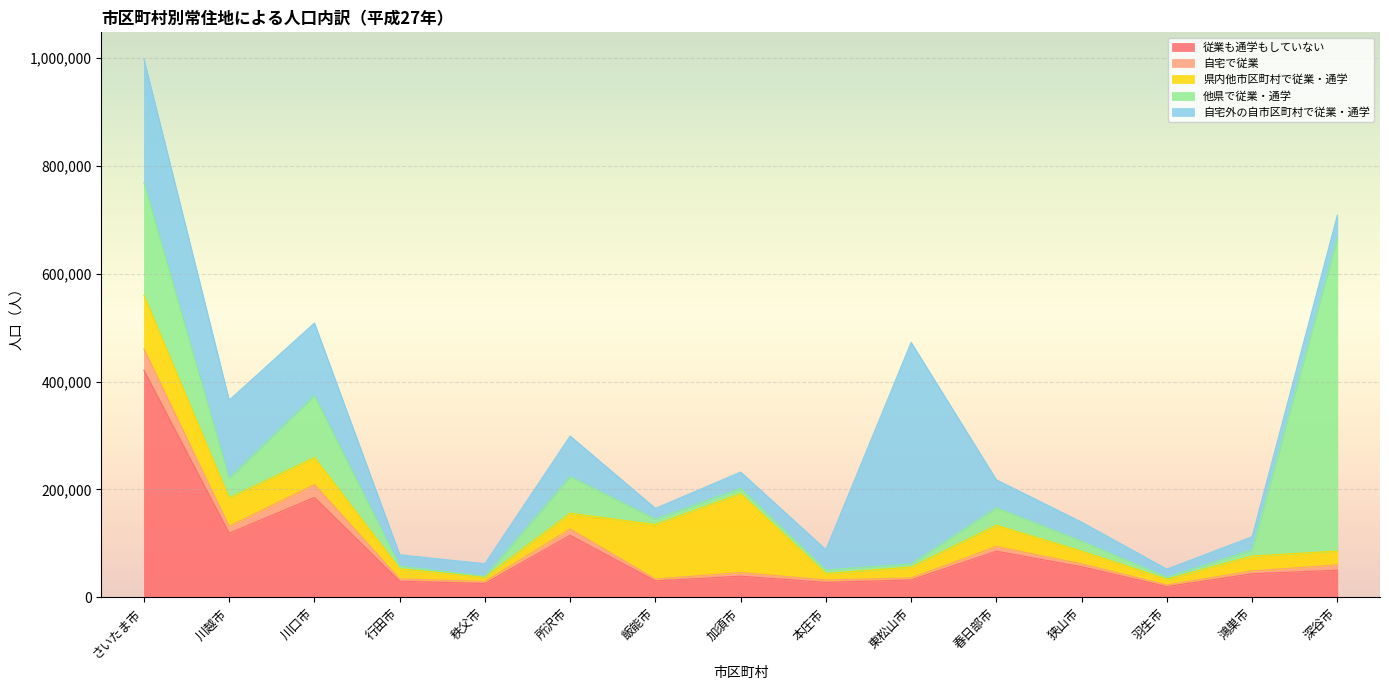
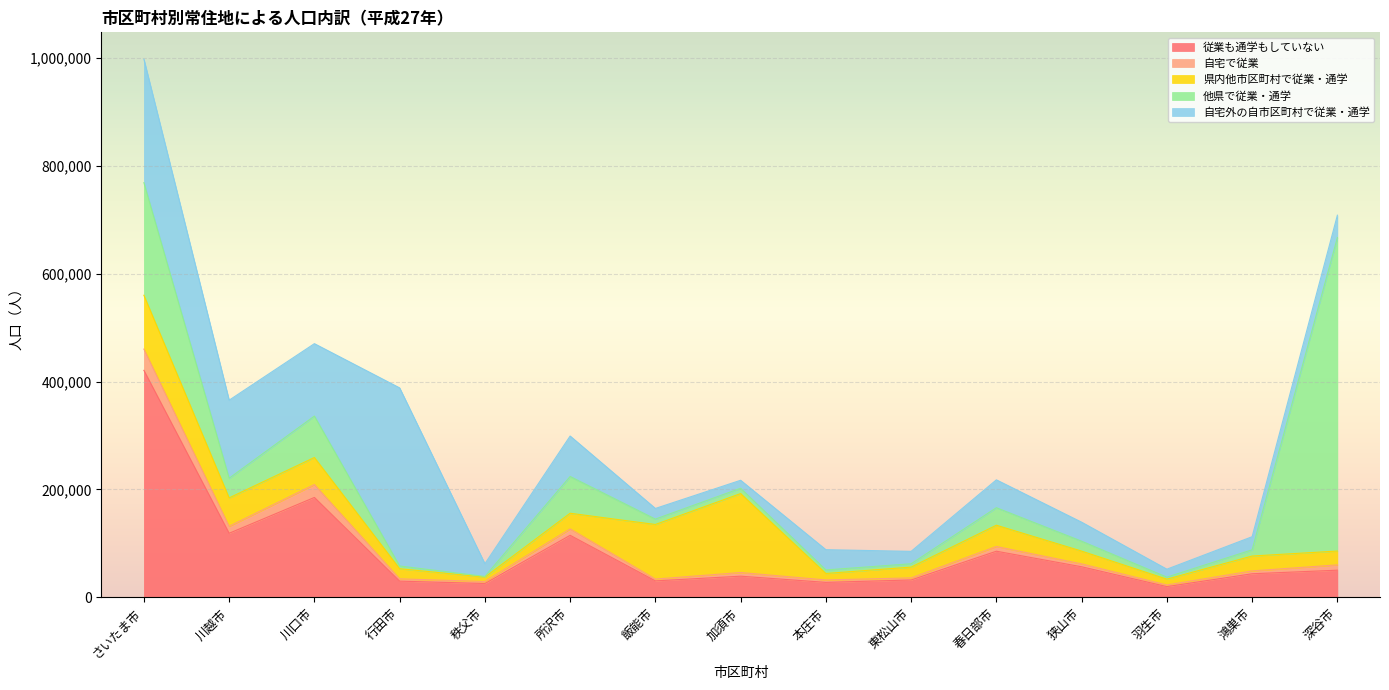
  {
    "県内他市区町村で従業・通学": {
      "さいたま市": "100,000",
      "川越市": "50,000",
      "川口市": "50,000",
      "行田市": "20,000",
      "所沢市": "30,000",
      "飯能市": "100,000",
      "加須市": "150,000",
      "本庄市": "10,000",
      "東松山市": "20,000",
      "春日部市": "40,000",
      "狭山市": "20,000",
      "鴻巣市": "30,000",
      "深谷市": "30,000"
    },
    "他県で従業・通学": {
      "さいたま市": "210,000",
      "川越市": "40,000",
-     "川口市": "110,000",
+     "川口市": "80,000",
      "行田市": "10,000",
      "所沢市": "70,000",
      "飯能市": "10,000",
      "加須市": "10,000",
      "本庄市": "10,000",
      "東松山市": "10,000",
      "春日部市": "30,000",
      "狭山市": "20,000",
      "鴻巣市": "10,000",
      "深谷市": "580,000"
    },
    "自宅外の自市区町村で従業・通学": {
      "さいたま市": "230,000",
      "川越市": "140,000",
      "川口市": "130,000",
-     "行田市": "20,000",
+     "行田市": "330,000",
      "秩父市": "20,000",
      "所沢市": "80,000",
      "飯能市": "20,000",
-     "加須市": "30,000",
+     "加須市": "10,000",
      "本庄市": "40,000",
-     "東松山市": "410,000",
+     "東松山市": "20,000",
      "春日部市": "50,000",
      "狭山市": "40,000",
      "羽生市": "10,000",
      "鴻巣市": "20,000",
      "深谷市": "40,000"
    }
  }
